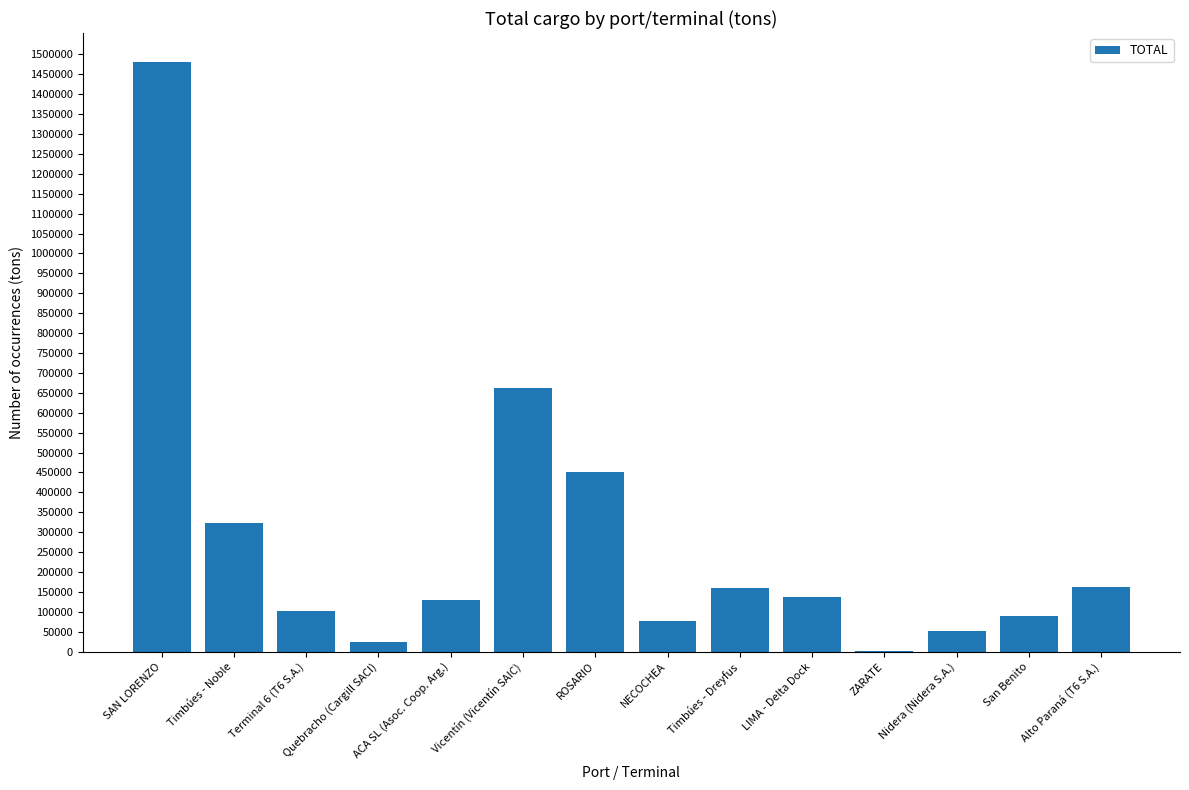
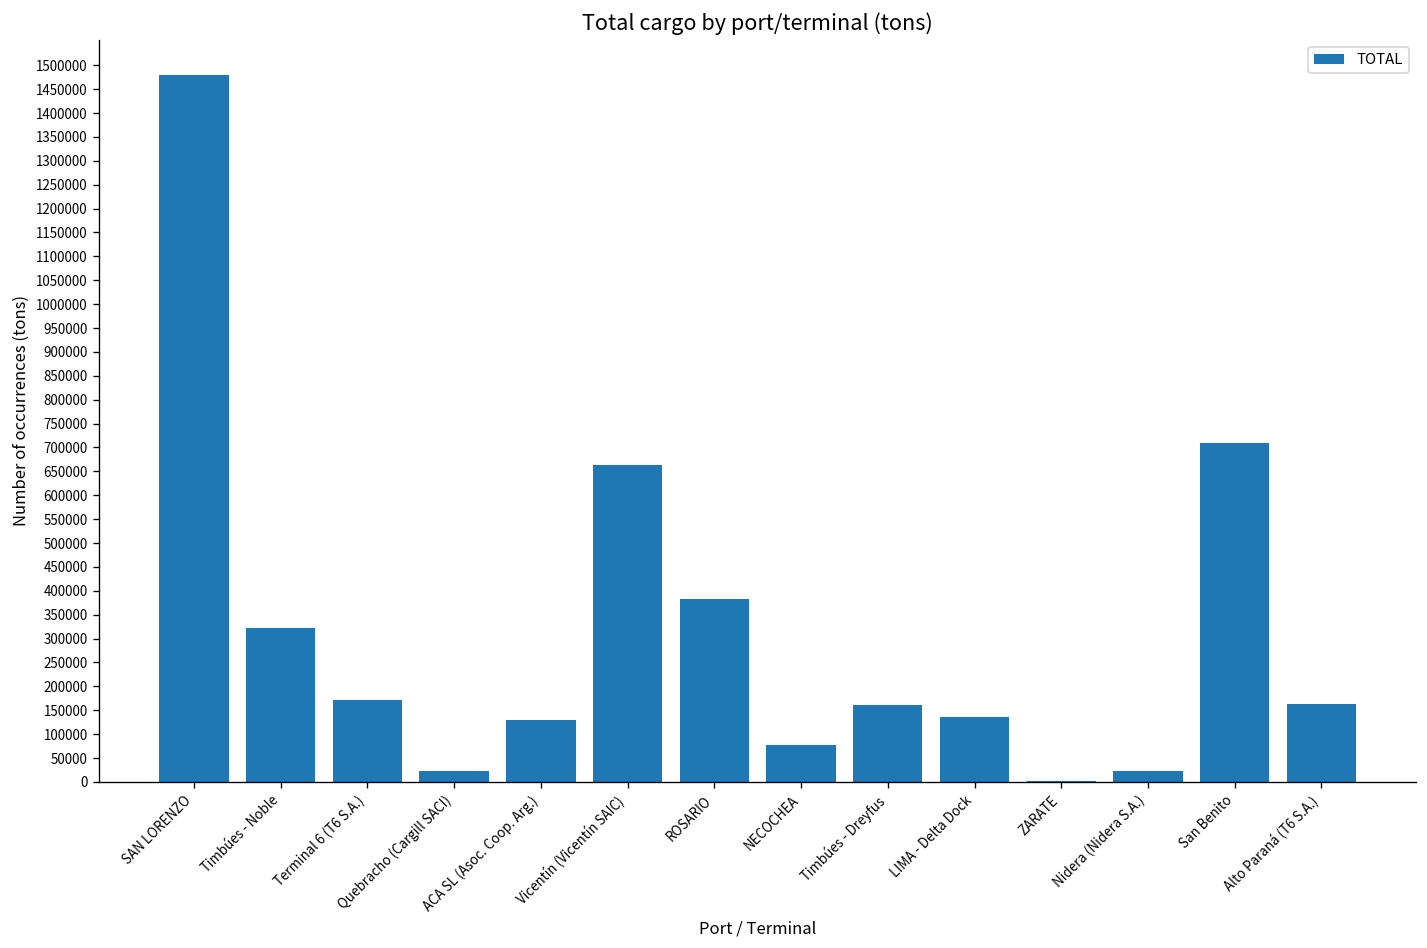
  {
    "SAN LORENZO": 1480000,
    "Timbúes - Noble": 320000,
-   "Terminal 6 (T6 S.A.)": 100000,
+   "Terminal 6 (T6 S.A.)": 170000,
    "Quebracho (Cargill SACI)": 20000,
    "ACA SL (Asoc. Coop. Arg.)": 130000,
    "Vicentín (Vicentín SAIC)": 660000,
-   "ROSARIO": 450000,
+   "ROSARIO": 380000,
    "NECOCHEA": 80000,
    "Timbúes - Dreyfus": 160000,
    "LIMA - Delta Dock": 140000,
-   "Nidera (Nidera S.A.)": 50000,
-   "San Benito": 90000,
+   "Nidera (Nidera S.A.)": 20000,
+   "San Benito": 710000,
    "Alto Paraná (T6 S.A.)": 160000
  }
